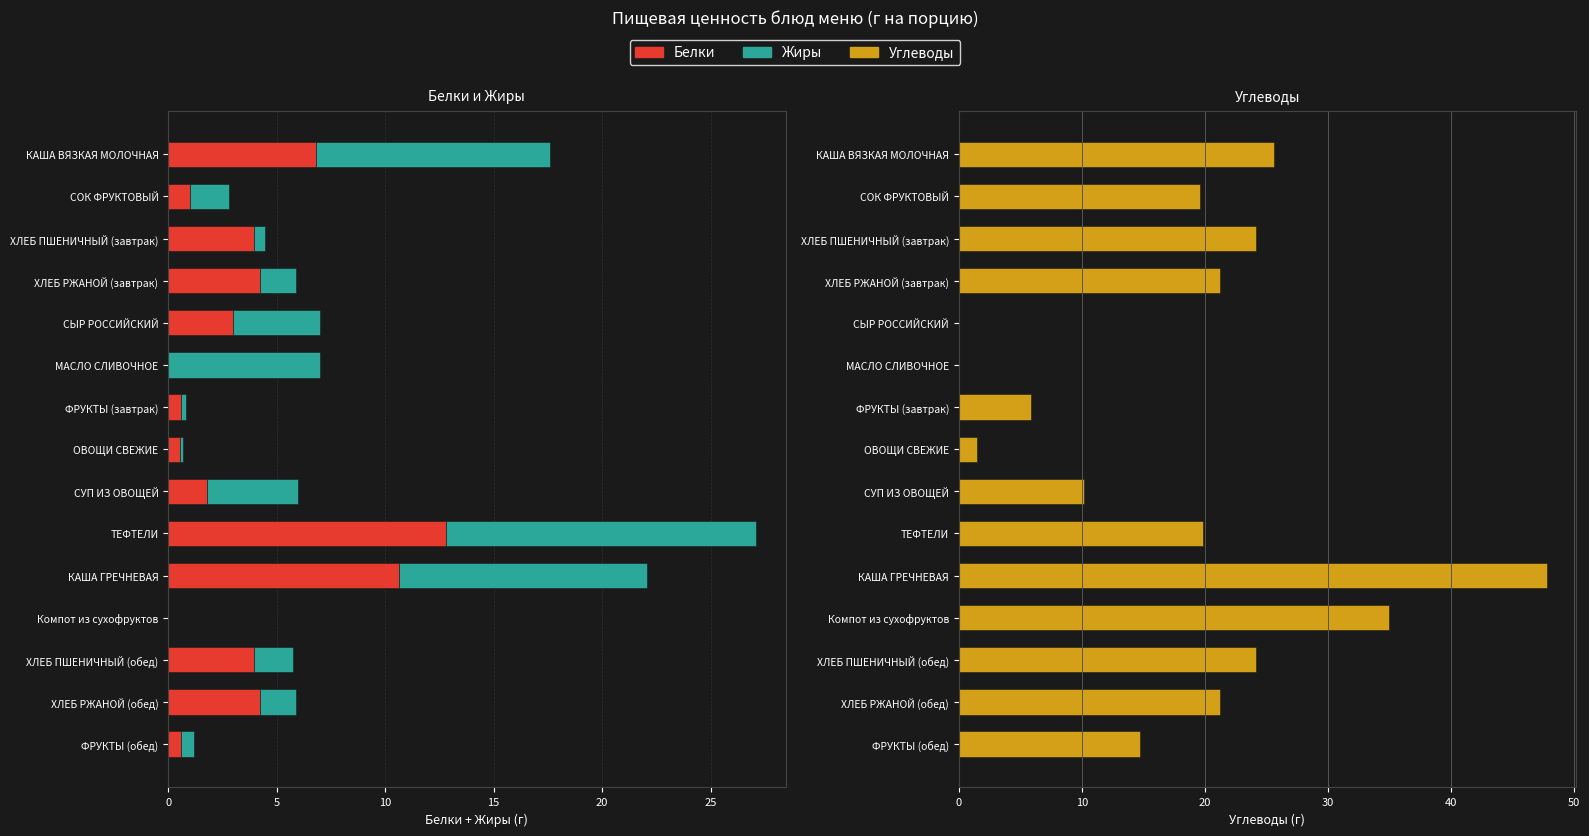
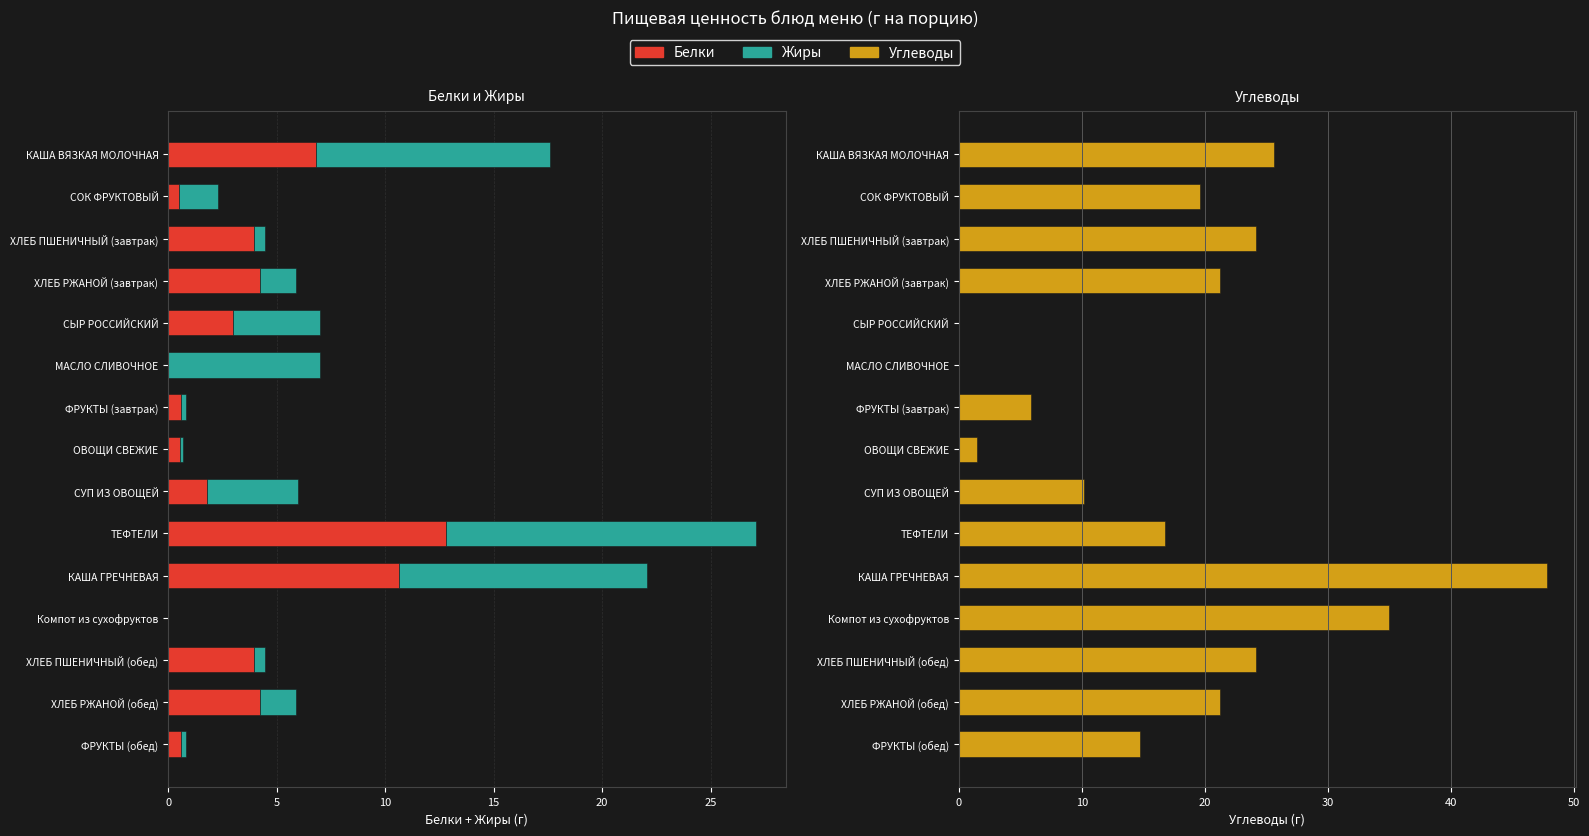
  {
    "Белки и Жиры": {
      "Белки": {
        "КАША ВЯЗКАЯ МОЛОЧНАЯ": 6.8,
-       "СОК ФРУКТОВЫЙ": 1.0,
+       "СОК ФРУКТОВЫЙ": 0.5,
        "ХЛЕБ ПШЕНИЧНЫЙ (завтрак)": 4.0,
        "ХЛЕБ РЖАНОЙ (завтрак)": 4.3,
        "СЫР РОССИЙСКИЙ": 3.0,
        "МАСЛО СЛИВОЧНОЕ": 0.0,
        "ФРУКТЫ (завтрак)": 0.6,
        "ОВОЩИ СВЕЖИЕ": 0.6,
        "СУП ИЗ ОВОЩЕЙ": 1.8,
        "ТЕФТЕЛИ": 12.8,
        "КАША ГРЕЧНЕВАЯ": 10.6,
        "Компот из сухофруктов": 0.0,
        "ХЛЕБ ПШЕНИЧНЫЙ (обед)": 4.0,
        "ХЛЕБ РЖАНОЙ (обед)": 4.3,
        "ФРУКТЫ (обед)": 0.6
      },
      "Жиры": {
        "КАША ВЯЗКАЯ МОЛОЧНАЯ": 10.8,
        "СОК ФРУКТОВЫЙ": 1.8,
        "ХЛЕБ ПШЕНИЧНЫЙ (завтрак)": 0.5,
        "ХЛЕБ РЖАНОЙ (завтрак)": 1.6,
        "СЫР РОССИЙСКИЙ": 4.0,
        "МАСЛО СЛИВОЧНОЕ": 7.0,
        "ФРУКТЫ (завтрак)": 0.2,
        "СУП ИЗ ОВОЩЕЙ": 4.2,
        "ТЕФТЕЛИ": 14.3,
        "КАША ГРЕЧНЕВАЯ": 11.5,
        "Компот из сухофруктов": 0.0,
-       "ХЛЕБ ПШЕНИЧНЫЙ (обед)": 1.8,
+       "ХЛЕБ ПШЕНИЧНЫЙ (обед)": 0.5,
        "ХЛЕБ РЖАНОЙ (обед)": 1.6,
-       "ФРУКТЫ (обед)": 0.6
+       "ФРУКТЫ (обед)": 0.2
      }
    },
    "Углеводы": {
      "КАША ВЯЗКАЯ МОЛОЧНАЯ": 25.6,
      "СОК ФРУКТОВЫЙ": 19.6,
      "ХЛЕБ ПШЕНИЧНЫЙ (завтрак)": 24.2,
      "ХЛЕБ РЖАНОЙ (завтрак)": 21.3,
      "СЫР РОССИЙСКИЙ": 0.0,
      "МАСЛО СЛИВОЧНОЕ": 0.0,
      "ФРУКТЫ (завтрак)": 5.9,
      "ОВОЩИ СВЕЖИЕ": 1.5,
      "СУП ИЗ ОВОЩЕЙ": 10.2,
-     "ТЕФТЕЛИ": 19.9,
+     "ТЕФТЕЛИ": 16.8,
      "КАША ГРЕЧНЕВАЯ": 47.8,
      "Компот из сухофруктов": 35.0,
      "ХЛЕБ ПШЕНИЧНЫЙ (обед)": 24.2,
      "ХЛЕБ РЖАНОЙ (обед)": 21.3,
      "ФРУКТЫ (обед)": 14.7
    }
  }
